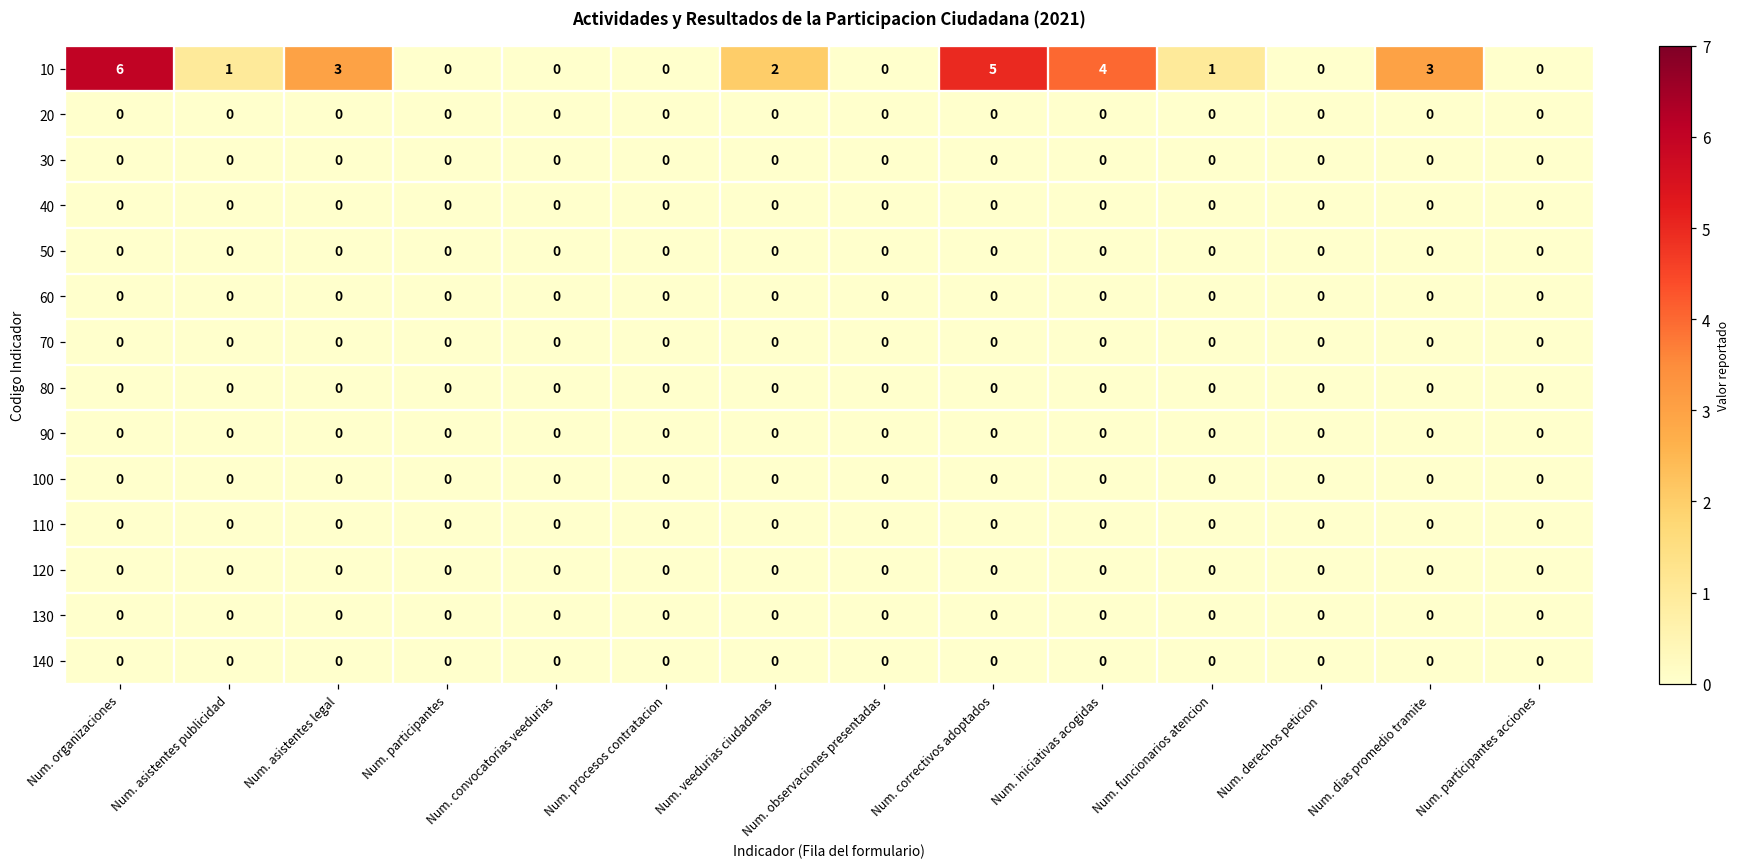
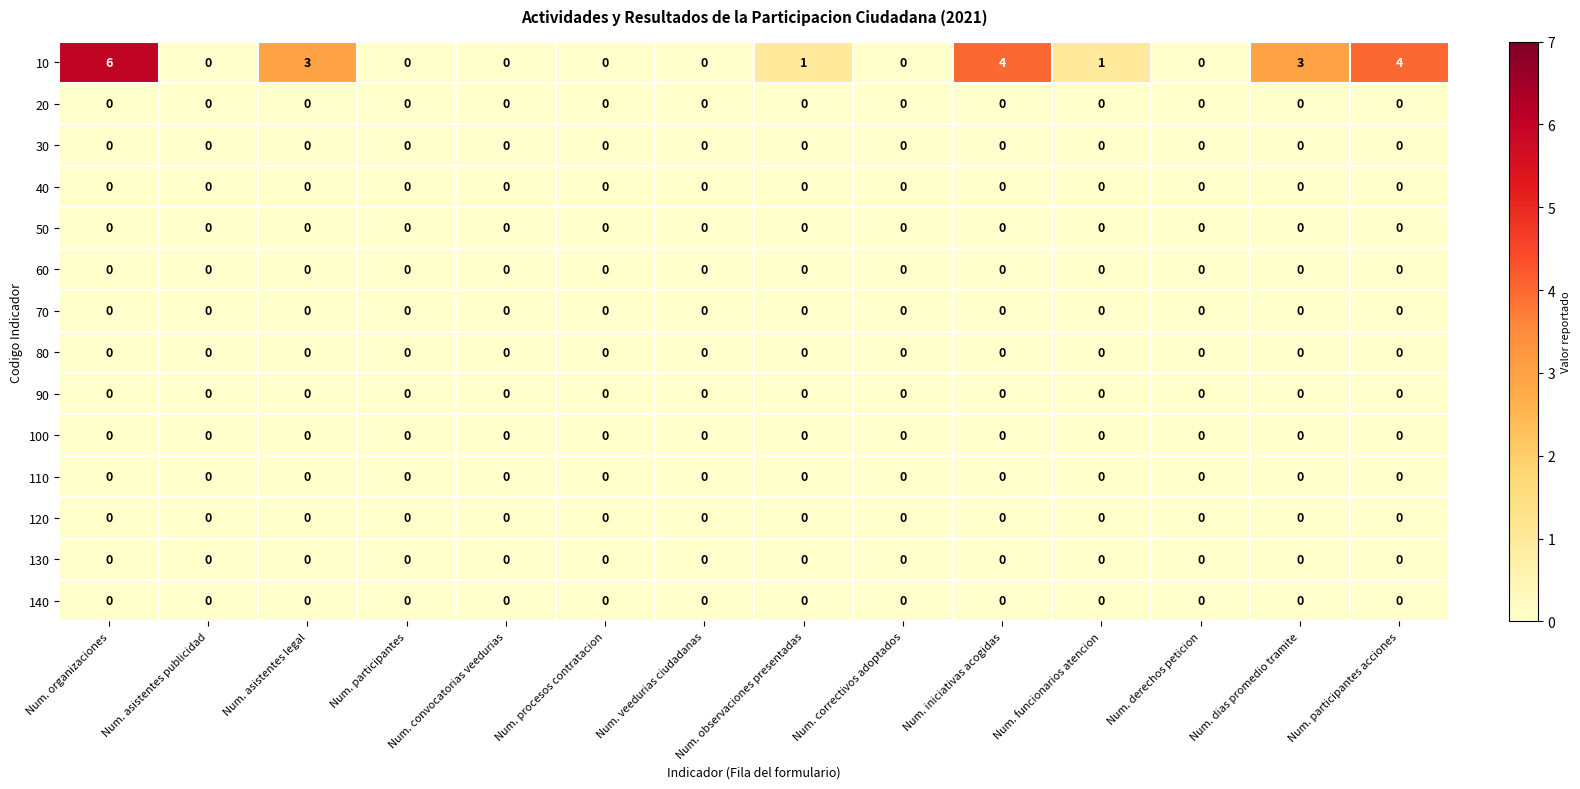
  {
    "10": {
      "Num. organizaciones": 6,
-     "Num. asistentes publicidad": 1,
+     "Num. asistentes publicidad": 0,
      "Num. asistentes legal": 3,
      "Num. participantes": 0,
      "Num. convocatorias veedurias": 0,
      "Num. procesos contratacion": 0,
-     "Num. veedurias ciudadanas": 2,
-     "Num. observaciones presentadas": 0,
-     "Num. correctivos adoptados": 5,
+     "Num. veedurias ciudadanas": 0,
+     "Num. observaciones presentadas": 1,
+     "Num. correctivos adoptados": 0,
      "Num. iniciativas acogidas": 4,
      "Num. funcionarios atencion": 1,
      "Num. derechos peticion": 0,
      "Num. dias promedio tramite": 3,
-     "Num. participantes acciones": 0
+     "Num. participantes acciones": 4
    },
    "20": {
      "Num. organizaciones": 0,
      "Num. asistentes publicidad": 0,
      "Num. asistentes legal": 0,
      "Num. participantes": 0,
      "Num. convocatorias veedurias": 0,
      "Num. procesos contratacion": 0,
      "Num. veedurias ciudadanas": 0,
      "Num. observaciones presentadas": 0,
      "Num. correctivos adoptados": 0,
      "Num. iniciativas acogidas": 0,
      "Num. funcionarios atencion": 0,
      "Num. derechos peticion": 0,
      "Num. dias promedio tramite": 0,
      "Num. participantes acciones": 0
    },
    "30": {
      "Num. organizaciones": 0,
      "Num. asistentes publicidad": 0,
      "Num. asistentes legal": 0,
      "Num. participantes": 0,
      "Num. convocatorias veedurias": 0,
      "Num. procesos contratacion": 0,
      "Num. veedurias ciudadanas": 0,
      "Num. observaciones presentadas": 0,
      "Num. correctivos adoptados": 0,
      "Num. iniciativas acogidas": 0,
      "Num. funcionarios atencion": 0,
      "Num. derechos peticion": 0,
      "Num. dias promedio tramite": 0,
      "Num. participantes acciones": 0
    },
    "40": {
      "Num. organizaciones": 0,
      "Num. asistentes publicidad": 0,
      "Num. asistentes legal": 0,
      "Num. participantes": 0,
      "Num. convocatorias veedurias": 0,
      "Num. procesos contratacion": 0,
      "Num. veedurias ciudadanas": 0,
      "Num. observaciones presentadas": 0,
      "Num. correctivos adoptados": 0,
      "Num. iniciativas acogidas": 0,
      "Num. funcionarios atencion": 0,
      "Num. derechos peticion": 0,
      "Num. dias promedio tramite": 0,
      "Num. participantes acciones": 0
    },
    "50": {
      "Num. organizaciones": 0,
      "Num. asistentes publicidad": 0,
      "Num. asistentes legal": 0,
      "Num. participantes": 0,
      "Num. convocatorias veedurias": 0,
      "Num. procesos contratacion": 0,
      "Num. veedurias ciudadanas": 0,
      "Num. observaciones presentadas": 0,
      "Num. correctivos adoptados": 0,
      "Num. iniciativas acogidas": 0,
      "Num. funcionarios atencion": 0,
      "Num. derechos peticion": 0,
      "Num. dias promedio tramite": 0,
      "Num. participantes acciones": 0
    },
    "60": {
      "Num. organizaciones": 0,
      "Num. asistentes publicidad": 0,
      "Num. asistentes legal": 0,
      "Num. participantes": 0,
      "Num. convocatorias veedurias": 0,
      "Num. procesos contratacion": 0,
      "Num. veedurias ciudadanas": 0,
      "Num. observaciones presentadas": 0,
      "Num. correctivos adoptados": 0,
      "Num. iniciativas acogidas": 0,
      "Num. funcionarios atencion": 0,
      "Num. derechos peticion": 0,
      "Num. dias promedio tramite": 0,
      "Num. participantes acciones": 0
    },
    "70": {
      "Num. organizaciones": 0,
      "Num. asistentes publicidad": 0,
      "Num. asistentes legal": 0,
      "Num. participantes": 0,
      "Num. convocatorias veedurias": 0,
      "Num. procesos contratacion": 0,
      "Num. veedurias ciudadanas": 0,
      "Num. observaciones presentadas": 0,
      "Num. correctivos adoptados": 0,
      "Num. iniciativas acogidas": 0,
      "Num. funcionarios atencion": 0,
      "Num. derechos peticion": 0,
      "Num. dias promedio tramite": 0,
      "Num. participantes acciones": 0
    },
    "80": {
      "Num. organizaciones": 0,
      "Num. asistentes publicidad": 0,
      "Num. asistentes legal": 0,
      "Num. participantes": 0,
      "Num. convocatorias veedurias": 0,
      "Num. procesos contratacion": 0,
      "Num. veedurias ciudadanas": 0,
      "Num. observaciones presentadas": 0,
      "Num. correctivos adoptados": 0,
      "Num. iniciativas acogidas": 0,
      "Num. funcionarios atencion": 0,
      "Num. derechos peticion": 0,
      "Num. dias promedio tramite": 0,
      "Num. participantes acciones": 0
    },
    "90": {
      "Num. organizaciones": 0,
      "Num. asistentes publicidad": 0,
      "Num. asistentes legal": 0,
      "Num. participantes": 0,
      "Num. convocatorias veedurias": 0,
      "Num. procesos contratacion": 0,
      "Num. veedurias ciudadanas": 0,
      "Num. observaciones presentadas": 0,
      "Num. correctivos adoptados": 0,
      "Num. iniciativas acogidas": 0,
      "Num. funcionarios atencion": 0,
      "Num. derechos peticion": 0,
      "Num. dias promedio tramite": 0,
      "Num. participantes acciones": 0
    },
    "100": {
      "Num. organizaciones": 0,
      "Num. asistentes publicidad": 0,
      "Num. asistentes legal": 0,
      "Num. participantes": 0,
      "Num. convocatorias veedurias": 0,
      "Num. procesos contratacion": 0,
      "Num. veedurias ciudadanas": 0,
      "Num. observaciones presentadas": 0,
      "Num. correctivos adoptados": 0,
      "Num. iniciativas acogidas": 0,
      "Num. funcionarios atencion": 0,
      "Num. derechos peticion": 0,
      "Num. dias promedio tramite": 0,
      "Num. participantes acciones": 0
    },
    "110": {
      "Num. organizaciones": 0,
      "Num. asistentes publicidad": 0,
      "Num. asistentes legal": 0,
      "Num. participantes": 0,
      "Num. convocatorias veedurias": 0,
      "Num. procesos contratacion": 0,
      "Num. veedurias ciudadanas": 0,
      "Num. observaciones presentadas": 0,
      "Num. correctivos adoptados": 0,
      "Num. iniciativas acogidas": 0,
      "Num. funcionarios atencion": 0,
      "Num. derechos peticion": 0,
      "Num. dias promedio tramite": 0,
      "Num. participantes acciones": 0
    },
    "120": {
      "Num. organizaciones": 0,
      "Num. asistentes publicidad": 0,
      "Num. asistentes legal": 0,
      "Num. participantes": 0,
      "Num. convocatorias veedurias": 0,
      "Num. procesos contratacion": 0,
      "Num. veedurias ciudadanas": 0,
      "Num. observaciones presentadas": 0,
      "Num. correctivos adoptados": 0,
      "Num. iniciativas acogidas": 0,
      "Num. funcionarios atencion": 0,
      "Num. derechos peticion": 0,
      "Num. dias promedio tramite": 0,
      "Num. participantes acciones": 0
    },
    "130": {
      "Num. organizaciones": 0,
      "Num. asistentes publicidad": 0,
      "Num. asistentes legal": 0,
      "Num. participantes": 0,
      "Num. convocatorias veedurias": 0,
      "Num. procesos contratacion": 0,
      "Num. veedurias ciudadanas": 0,
      "Num. observaciones presentadas": 0,
      "Num. correctivos adoptados": 0,
      "Num. iniciativas acogidas": 0,
      "Num. funcionarios atencion": 0,
      "Num. derechos peticion": 0,
      "Num. dias promedio tramite": 0,
      "Num. participantes acciones": 0
    },
    "140": {
      "Num. organizaciones": 0,
      "Num. asistentes publicidad": 0,
      "Num. asistentes legal": 0,
      "Num. participantes": 0,
      "Num. convocatorias veedurias": 0,
      "Num. procesos contratacion": 0,
      "Num. veedurias ciudadanas": 0,
      "Num. observaciones presentadas": 0,
      "Num. correctivos adoptados": 0,
      "Num. iniciativas acogidas": 0,
      "Num. funcionarios atencion": 0,
      "Num. derechos peticion": 0,
      "Num. dias promedio tramite": 0,
      "Num. participantes acciones": 0
    }
  }
